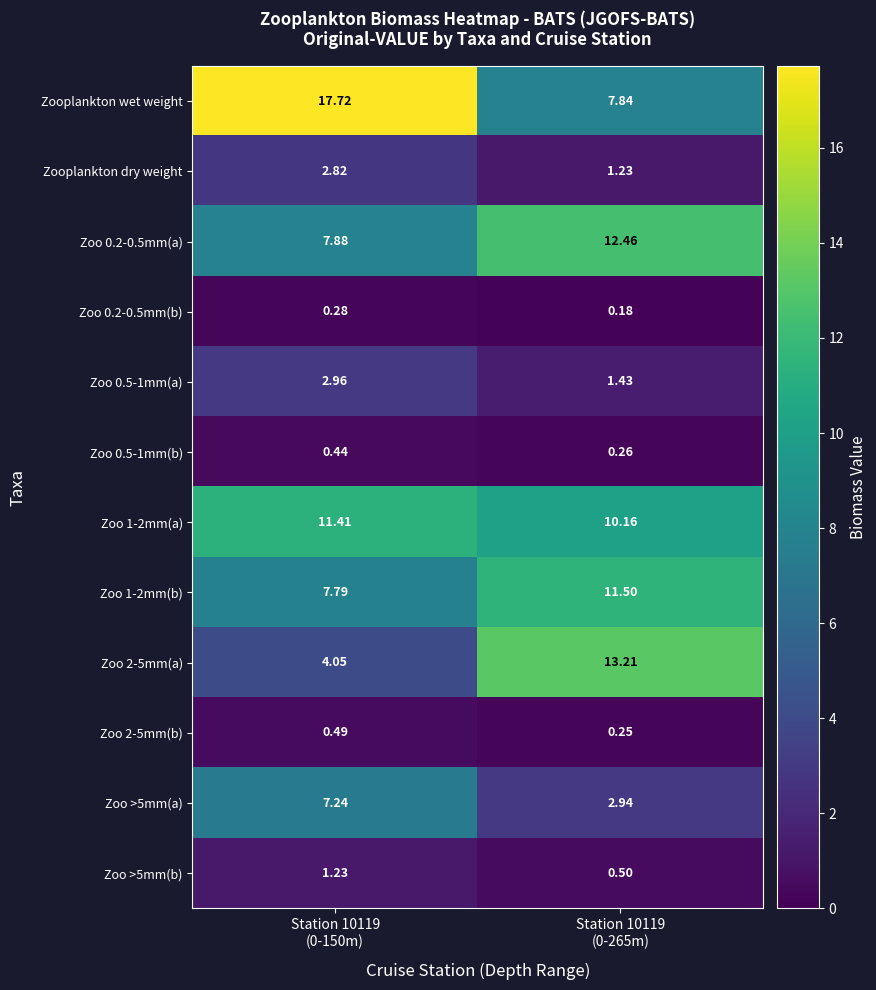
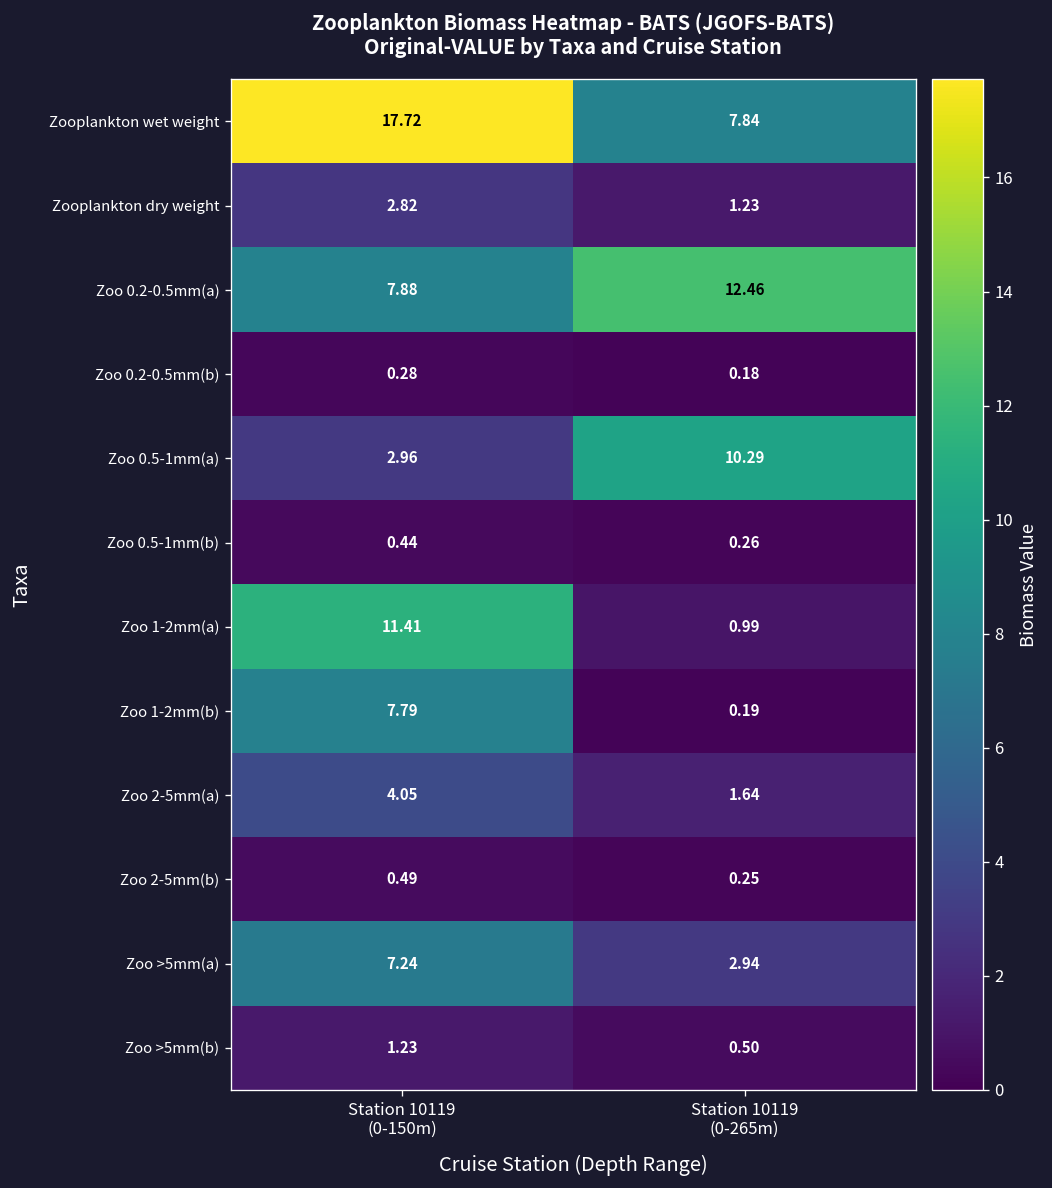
  {
    "Zooplankton wet weight": {
      "Station 10119 (0-150m)": 17.72,
      "Station 10119 (0-265m)": 7.84
    },
    "Zooplankton dry weight": {
      "Station 10119 (0-150m)": 2.82,
      "Station 10119 (0-265m)": 1.23
    },
    "Zoo 0.2-0.5mm(a)": {
      "Station 10119 (0-150m)": 7.88,
      "Station 10119 (0-265m)": 12.46
    },
    "Zoo 0.2-0.5mm(b)": {
      "Station 10119 (0-150m)": 0.28,
      "Station 10119 (0-265m)": 0.18
    },
    "Zoo 0.5-1mm(a)": {
      "Station 10119 (0-150m)": 2.96,
-     "Station 10119 (0-265m)": 1.43
+     "Station 10119 (0-265m)": 10.29
    },
    "Zoo 0.5-1mm(b)": {
      "Station 10119 (0-150m)": 0.44,
      "Station 10119 (0-265m)": 0.26
    },
    "Zoo 1-2mm(a)": {
      "Station 10119 (0-150m)": 11.41,
-     "Station 10119 (0-265m)": 10.16
+     "Station 10119 (0-265m)": 0.99
    },
    "Zoo 1-2mm(b)": {
      "Station 10119 (0-150m)": 7.79,
-     "Station 10119 (0-265m)": 11.50
+     "Station 10119 (0-265m)": 0.19
    },
    "Zoo 2-5mm(a)": {
      "Station 10119 (0-150m)": 4.05,
-     "Station 10119 (0-265m)": 13.21
+     "Station 10119 (0-265m)": 1.64
    },
    "Zoo 2-5mm(b)": {
      "Station 10119 (0-150m)": 0.49,
      "Station 10119 (0-265m)": 0.25
    },
    "Zoo >5mm(a)": {
      "Station 10119 (0-150m)": 7.24,
      "Station 10119 (0-265m)": 2.94
    },
    "Zoo >5mm(b)": {
      "Station 10119 (0-150m)": 1.23,
      "Station 10119 (0-265m)": 0.50
    }
  }
